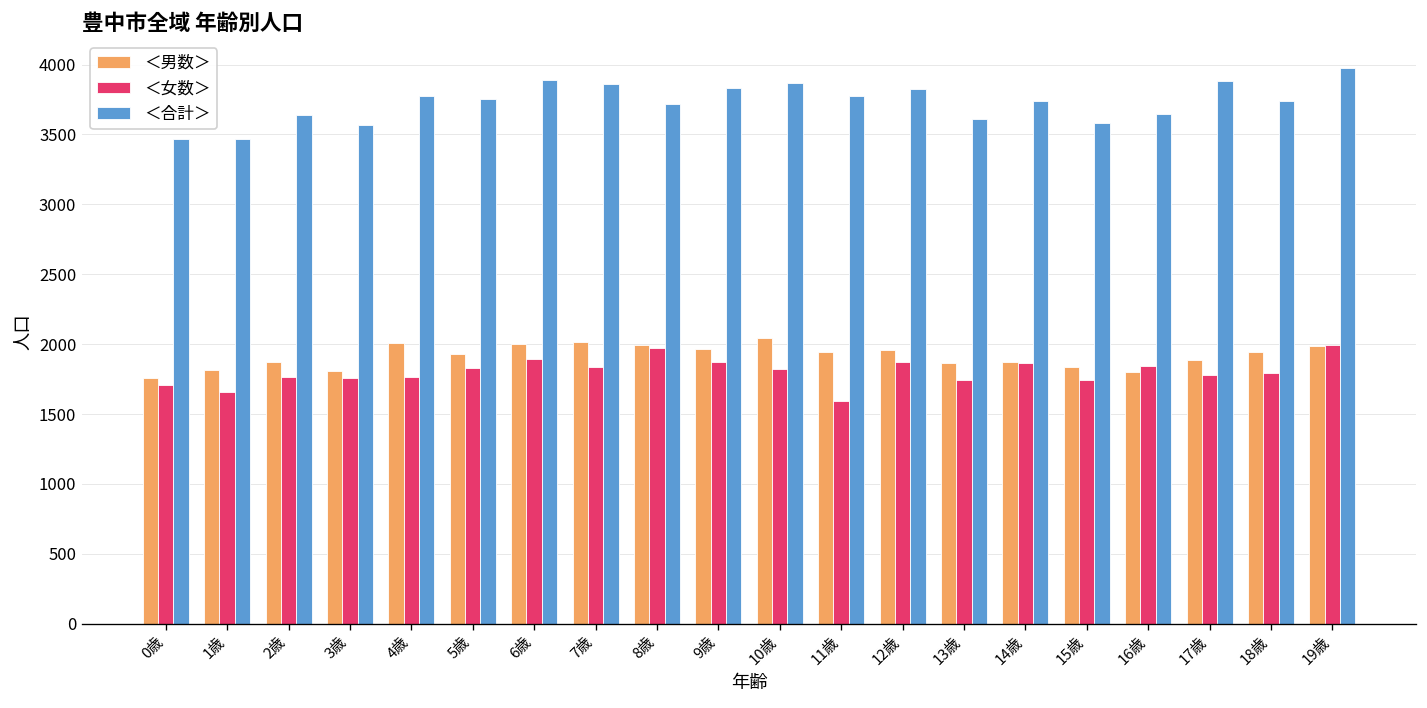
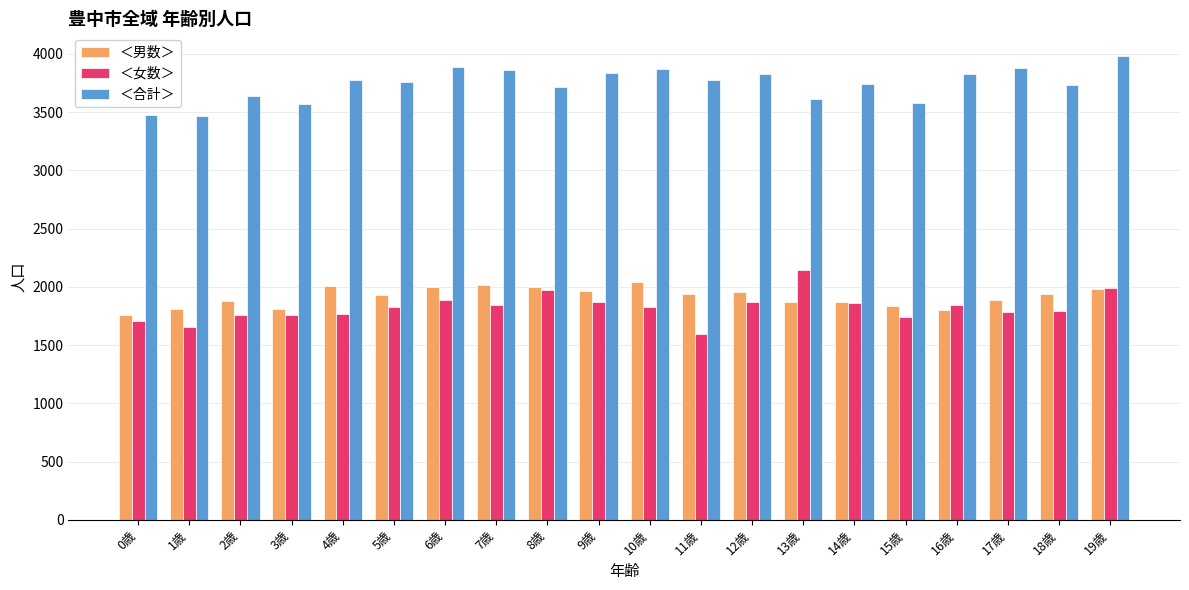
  {
    "＜男数＞": {
      "0歳": 1760,
      "1歳": 1810,
      "2歳": 1880,
      "3歳": 1810,
      "4歳": 2010,
      "5歳": 1930,
      "6歳": 2000,
      "7歳": 2020,
      "8歳": 2000,
      "9歳": 1960,
      "10歳": 2040,
      "11歳": 1940,
      "12歳": 1960,
      "13歳": 1870,
      "14歳": 1870,
      "15歳": 1840,
      "16歳": 1800,
      "17歳": 1890,
      "18歳": 1940,
      "19歳": 1990
    },
    "＜女数＞": {
      "0歳": 1710,
      "1歳": 1660,
      "2歳": 1760,
      "3歳": 1760,
      "4歳": 1760,
      "5歳": 1830,
      "6歳": 1890,
      "7歳": 1840,
      "8歳": 1980,
      "9歳": 1870,
      "10歳": 1830,
      "11歳": 1600,
      "12歳": 1870,
-     "13歳": 1740,
+     "13歳": 2140,
      "14歳": 1860,
      "15歳": 1740,
      "16歳": 1850,
      "17歳": 1780,
      "18歳": 1800,
      "19歳": 1990
    },
    "＜合計＞": {
      "0歳": 3470,
      "1歳": 3470,
      "2歳": 3640,
      "3歳": 3570,
      "4歳": 3780,
      "5歳": 3760,
      "6歳": 3890,
      "7歳": 3860,
      "8歳": 3720,
      "9歳": 3830,
      "10歳": 3870,
      "11歳": 3780,
      "12歳": 3830,
      "13歳": 3610,
      "14歳": 3740,
      "15歳": 3580,
-     "16歳": 3650,
+     "16歳": 3830,
      "17歳": 3880,
      "18歳": 3740,
      "19歳": 3980
    }
  }
